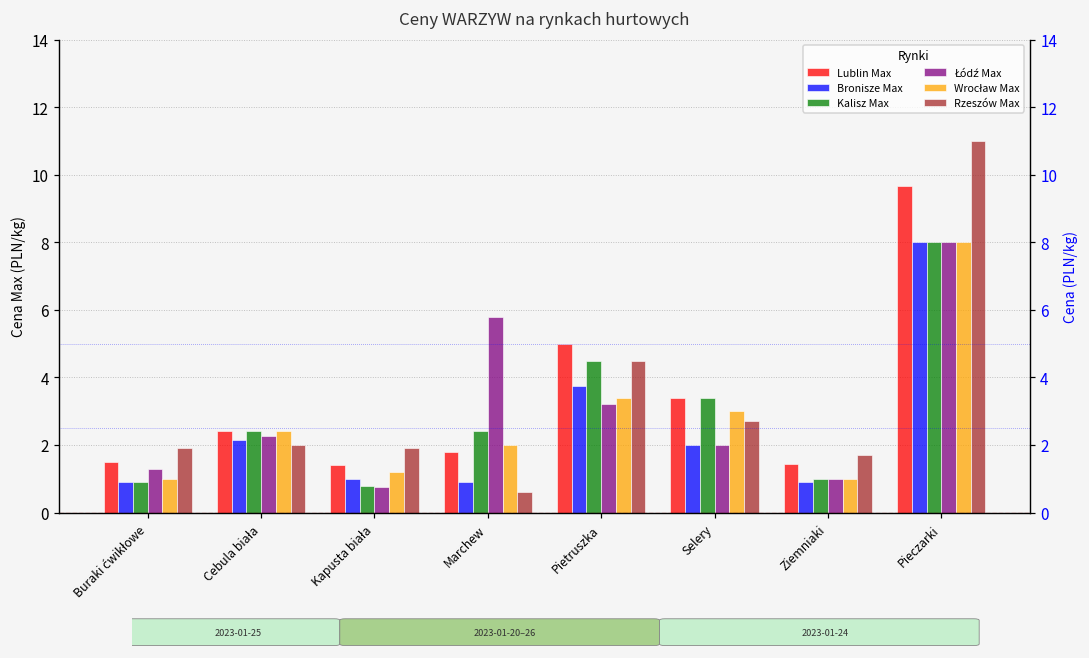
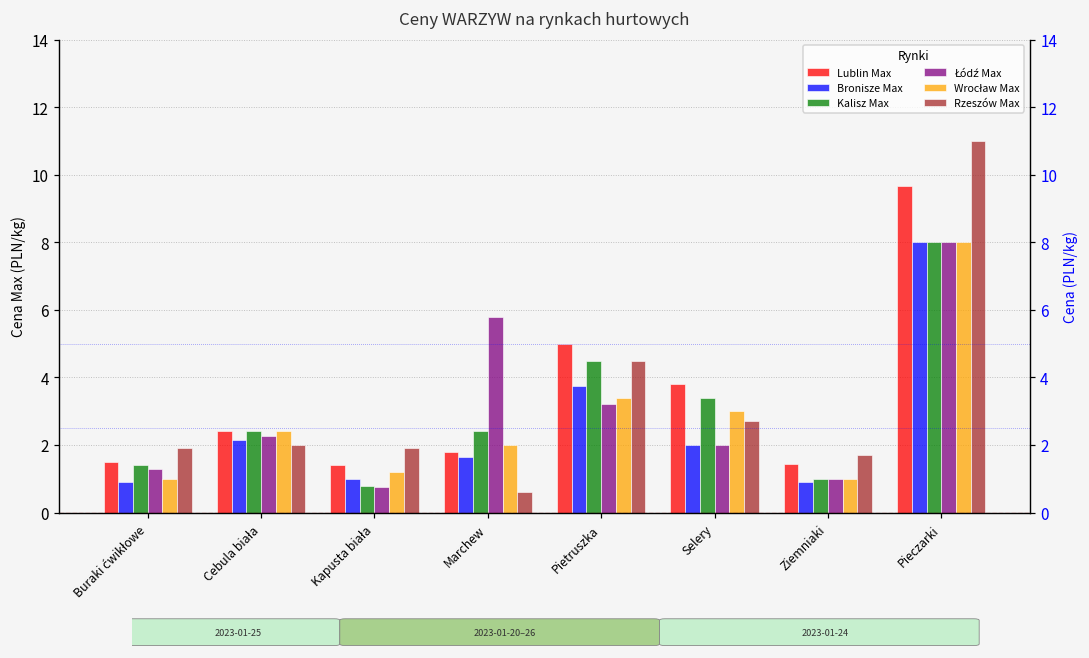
  {
    "Lublin Max": {
      "Buraki ćwikłowe": 1.5,
      "Cebula biała": 2.4,
      "Kapusta biała": 1.4,
      "Marchew": 1.8,
      "Pietruszka": 5.0,
-     "Selery": 3.4,
+     "Selery": 3.8,
      "Ziemniaki": 1.5,
      "Pieczarki": 9.7
    },
    "Bronisze Max": {
      "Buraki ćwikłowe": 0.9,
      "Cebula biała": 2.2,
      "Kapusta biała": 1.0,
-     "Marchew": 0.9,
+     "Marchew": 1.7,
      "Pietruszka": 3.8,
      "Selery": 2.0,
      "Ziemniaki": 0.9,
      "Pieczarki": 8.0
    },
    "Kalisz Max": {
-     "Buraki ćwikłowe": 0.9,
+     "Buraki ćwikłowe": 1.4,
      "Cebula biała": 2.4,
      "Kapusta biała": 0.8,
      "Marchew": 2.4,
      "Pietruszka": 4.5,
      "Selery": 3.4,
      "Ziemniaki": 1.0,
      "Pieczarki": 8.0
    },
    "Łódź Max": {
      "Buraki ćwikłowe": 1.3,
      "Cebula biała": 2.3,
      "Kapusta biała": 0.8,
      "Marchew": 5.8,
      "Pietruszka": 3.2,
      "Selery": 2.0,
      "Ziemniaki": 1.0,
      "Pieczarki": 8.0
    },
    "Wrocław Max": {
      "Buraki ćwikłowe": 1.0,
      "Cebula biała": 2.4,
      "Kapusta biała": 1.2,
      "Marchew": 2.0,
      "Pietruszka": 3.4,
      "Selery": 3.0,
      "Ziemniaki": 1.0,
      "Pieczarki": 8.0
    },
    "Rzeszów Max": {
      "Buraki ćwikłowe": 1.9,
      "Cebula biała": 2.0,
      "Kapusta biała": 1.9,
      "Marchew": 0.6,
      "Pietruszka": 4.5,
      "Selery": 2.7,
      "Ziemniaki": 1.7,
      "Pieczarki": 11.0
    }
  }
